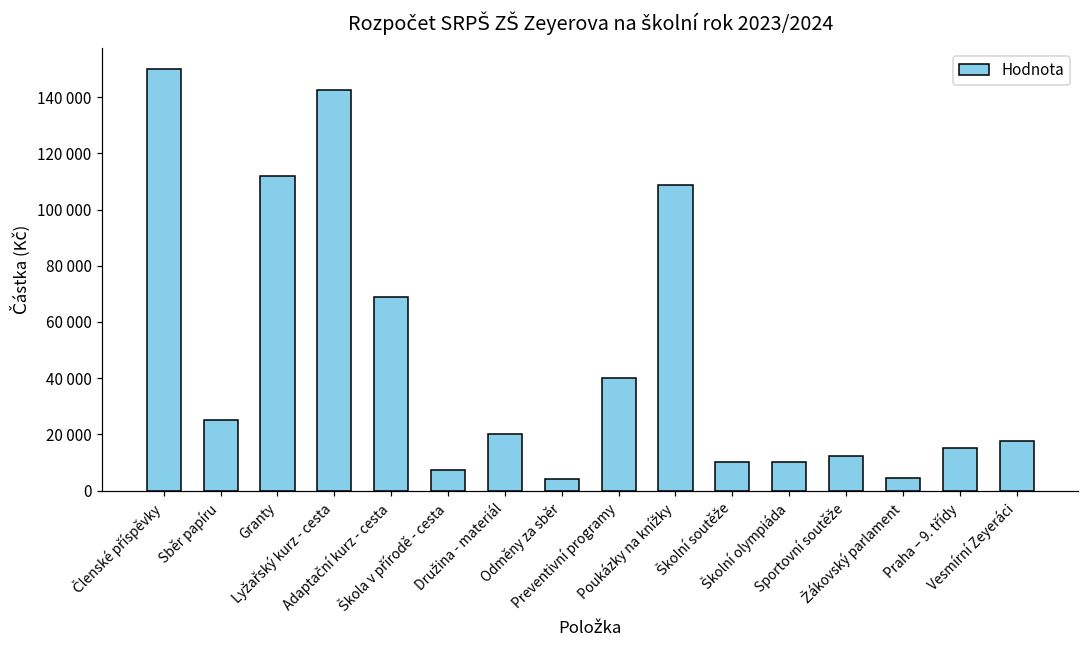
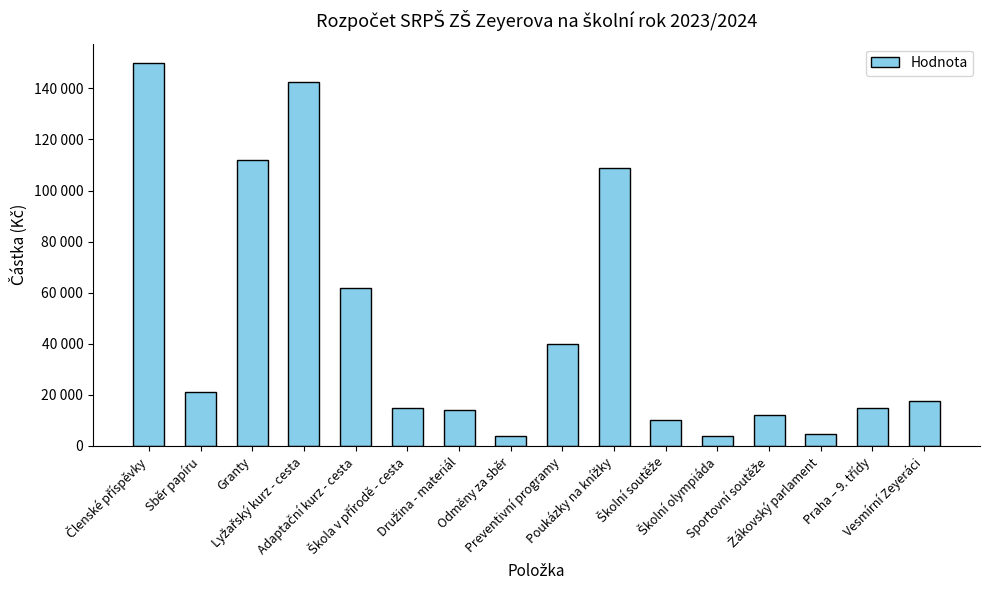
  {
    "Členské příspěvky": 150000,
-   "Sběr papíru": 25000,
+   "Sběr papíru": 21000,
    "Granty": 112000,
    "Lyžařský kurz - cesta": 143000,
-   "Adaptační kurz - cesta": 69000,
-   "Škola v přírodě - cesta": 7000,
-   "Družina - materiál": 20000,
+   "Adaptační kurz - cesta": 62000,
+   "Škola v přírodě - cesta": 15000,
+   "Družina - materiál": 14000,
    "Odměny za sběr": 4000,
    "Preventivní programy": 40000,
    "Poukázky na knížky": 109000,
    "Školní soutěže": 10000,
-   "Školní olympiáda": 10000,
+   "Školní olympiáda": 4000,
    "Sportovní soutěže": 12000,
    "Žákovský parlament": 5000,
    "Praha – 9. třídy": 15000,
    "Vesmírní Zeyeráci": 18000
  }
